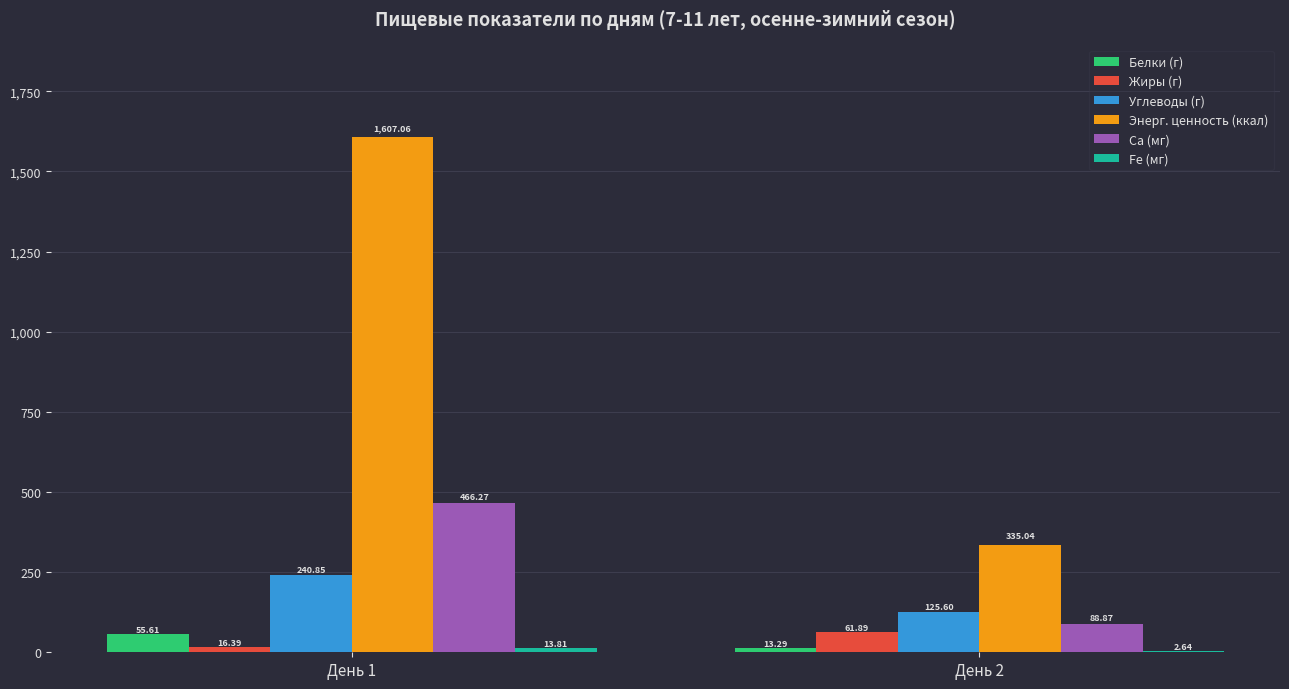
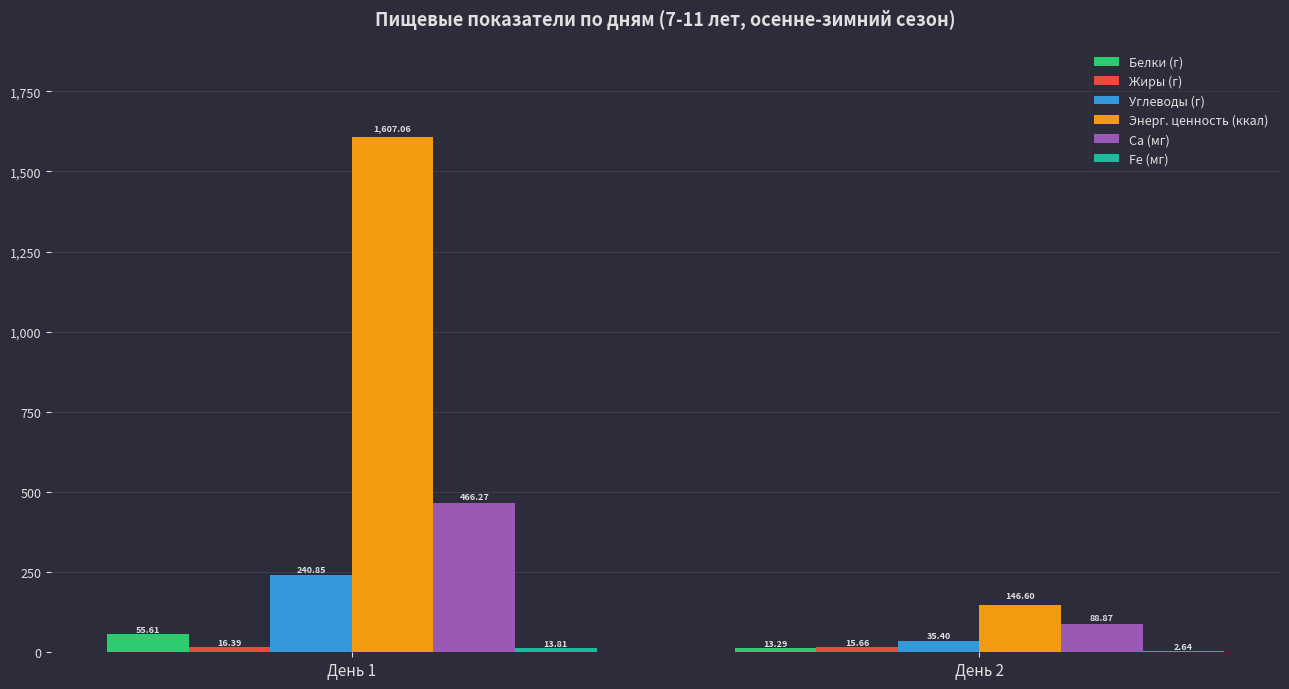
  {
    "Жиры (г)": {
      "День 1": "16.39",
-     "День 2": "61.89"
+     "День 2": "15.66"
    },
    "Углеводы (г)": {
      "День 1": "240.85",
-     "День 2": "125.60"
+     "День 2": "35.40"
    },
    "Энерг. ценность (ккал)": {
      "День 1": "1,607.06",
-     "День 2": "335.04"
+     "День 2": "146.60"
    },
    "Ca (мг)": {
      "День 1": "466.27",
      "День 2": "88.87"
    }
  }
